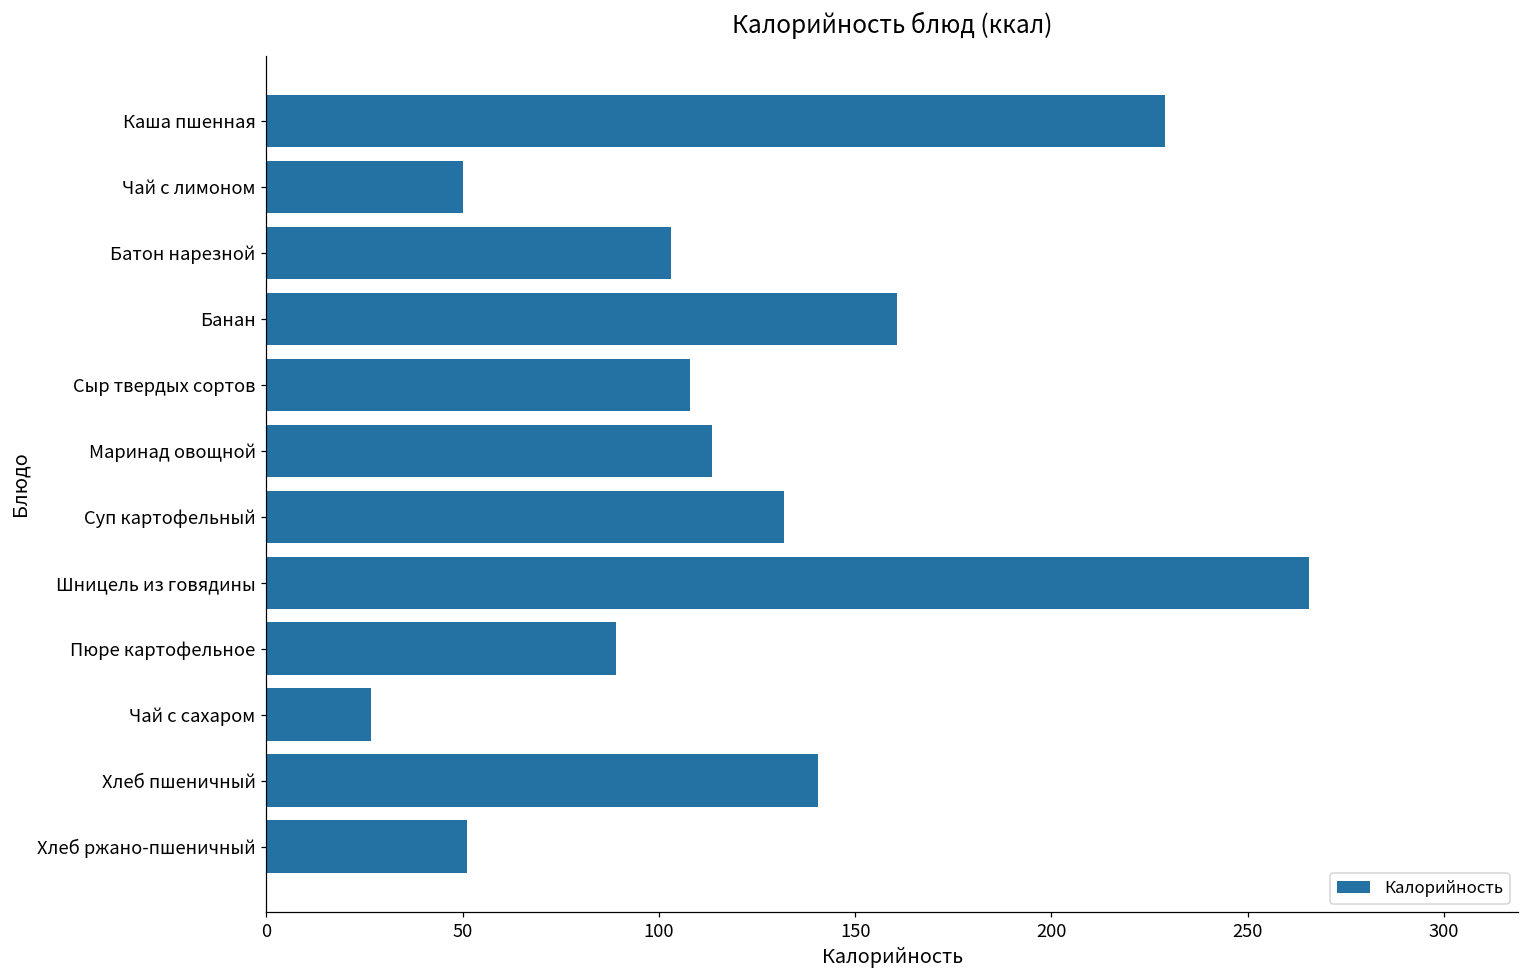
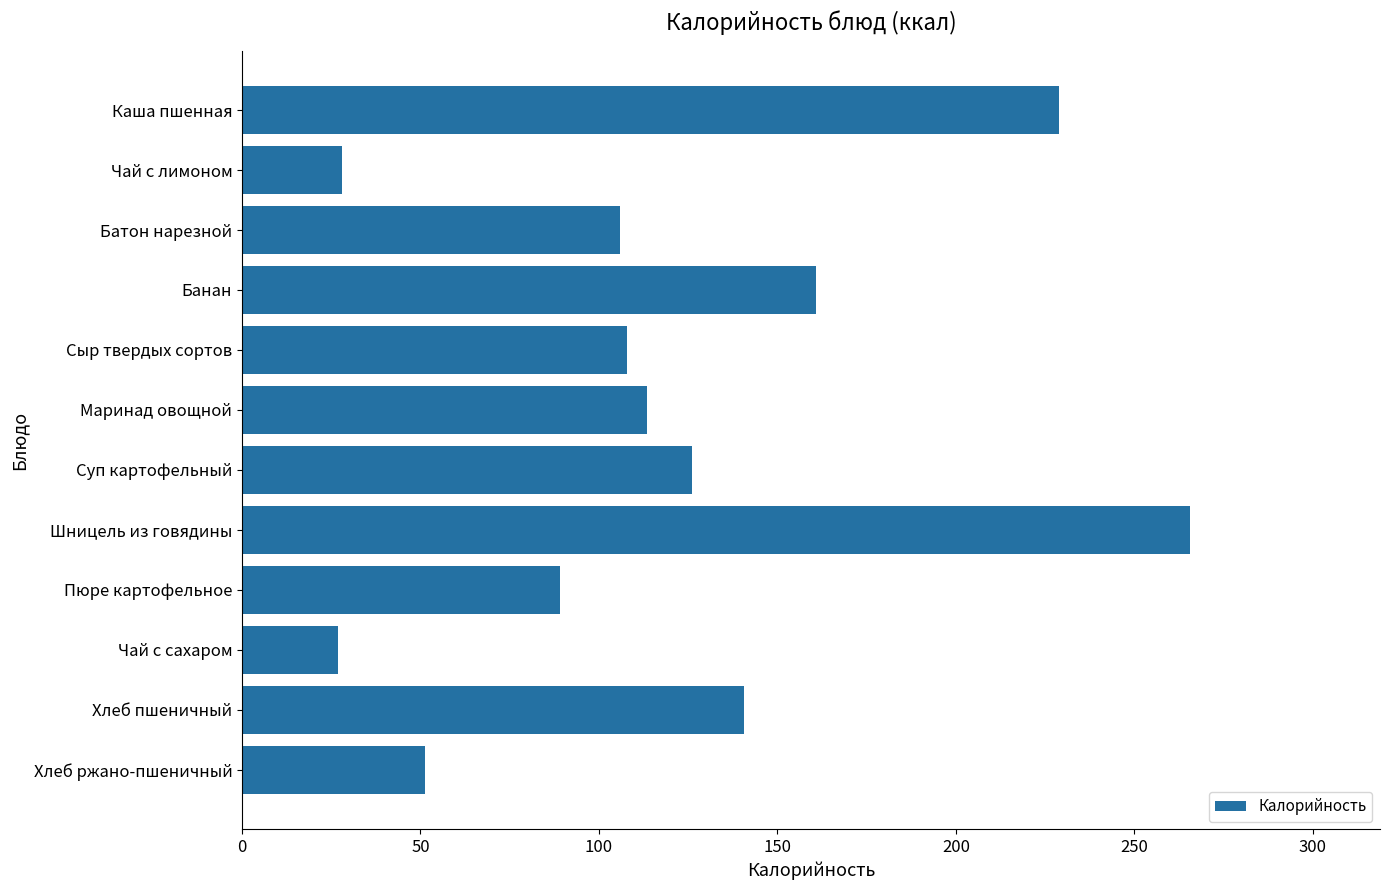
  {
    "Каша пшенная": 229,
-   "Чай с лимоном": 50,
-   "Батон нарезной": 103,
+   "Чай с лимоном": 28,
+   "Батон нарезной": 106,
    "Банан": 161,
    "Сыр твердых сортов": 108,
    "Маринад овощной": 114,
-   "Суп картофельный": 132,
+   "Суп картофельный": 126,
    "Шницель из говядины": 266,
    "Пюре картофельное": 89,
    "Чай с сахаром": 27,
    "Хлеб пшеничный": 141,
    "Хлеб ржано-пшеничный": 51
  }
